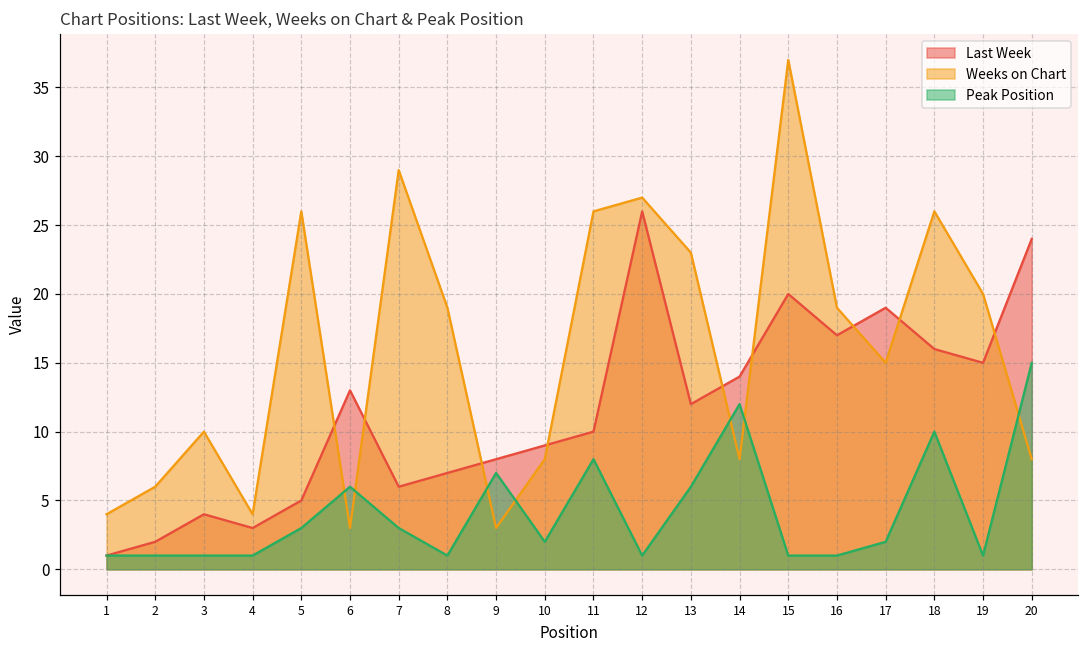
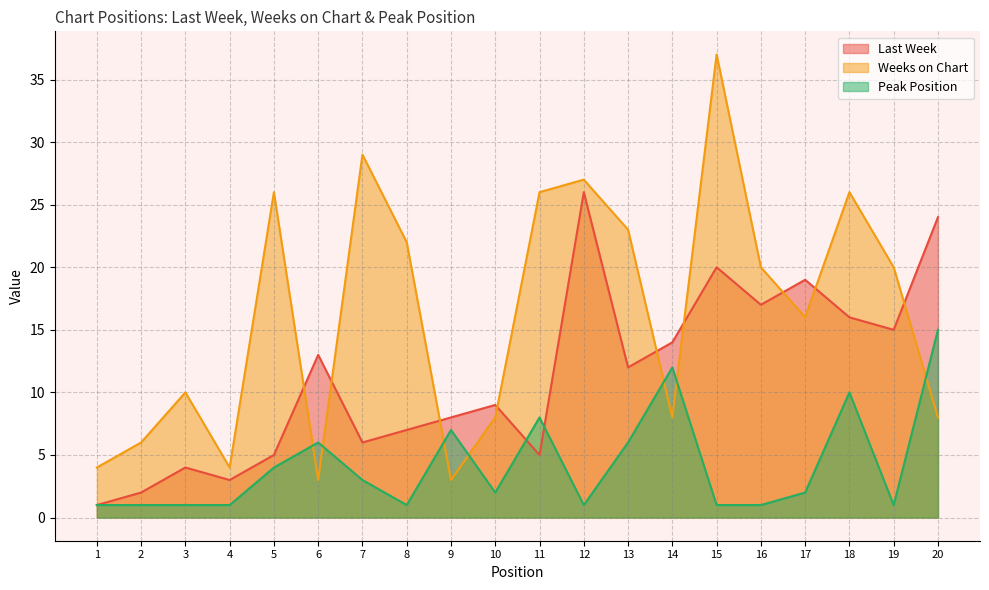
  {
    "Last Week": {
      "2": 2,
      "3": 4,
      "4": 3,
      "5": 5,
      "6": 13,
      "7": 6,
      "8": 7,
      "9": 8,
      "10": 9,
-     "11": 10,
+     "11": 5,
      "12": 26,
      "13": 12,
      "14": 14,
      "15": 20,
      "16": 17,
      "17": 19,
      "18": 16,
      "19": 15,
      "20": 24
    },
    "Weeks on Chart": {
      "1": 4,
      "2": 6,
      "3": 10,
      "4": 4,
      "5": 26,
      "6": 3,
      "7": 29,
-     "8": 19,
+     "8": 22,
      "9": 3,
      "10": 8,
      "11": 26,
      "12": 27,
      "13": 23,
      "14": 8,
      "15": 37,
-     "16": 19,
-     "17": 15,
+     "16": 20,
+     "17": 16,
      "18": 26,
      "19": 20,
      "20": 8
    },
    "Peak Position": {
      "2": 1,
      "3": 1,
      "4": 1,
-     "5": 3,
+     "5": 4,
      "6": 6,
      "7": 3,
      "8": 1,
      "9": 7,
      "10": 2,
      "11": 8,
      "12": 1,
      "13": 6,
      "14": 12,
      "15": 1,
      "16": 1,
      "17": 2,
      "18": 10,
      "19": 1,
      "20": 15
    }
  }
